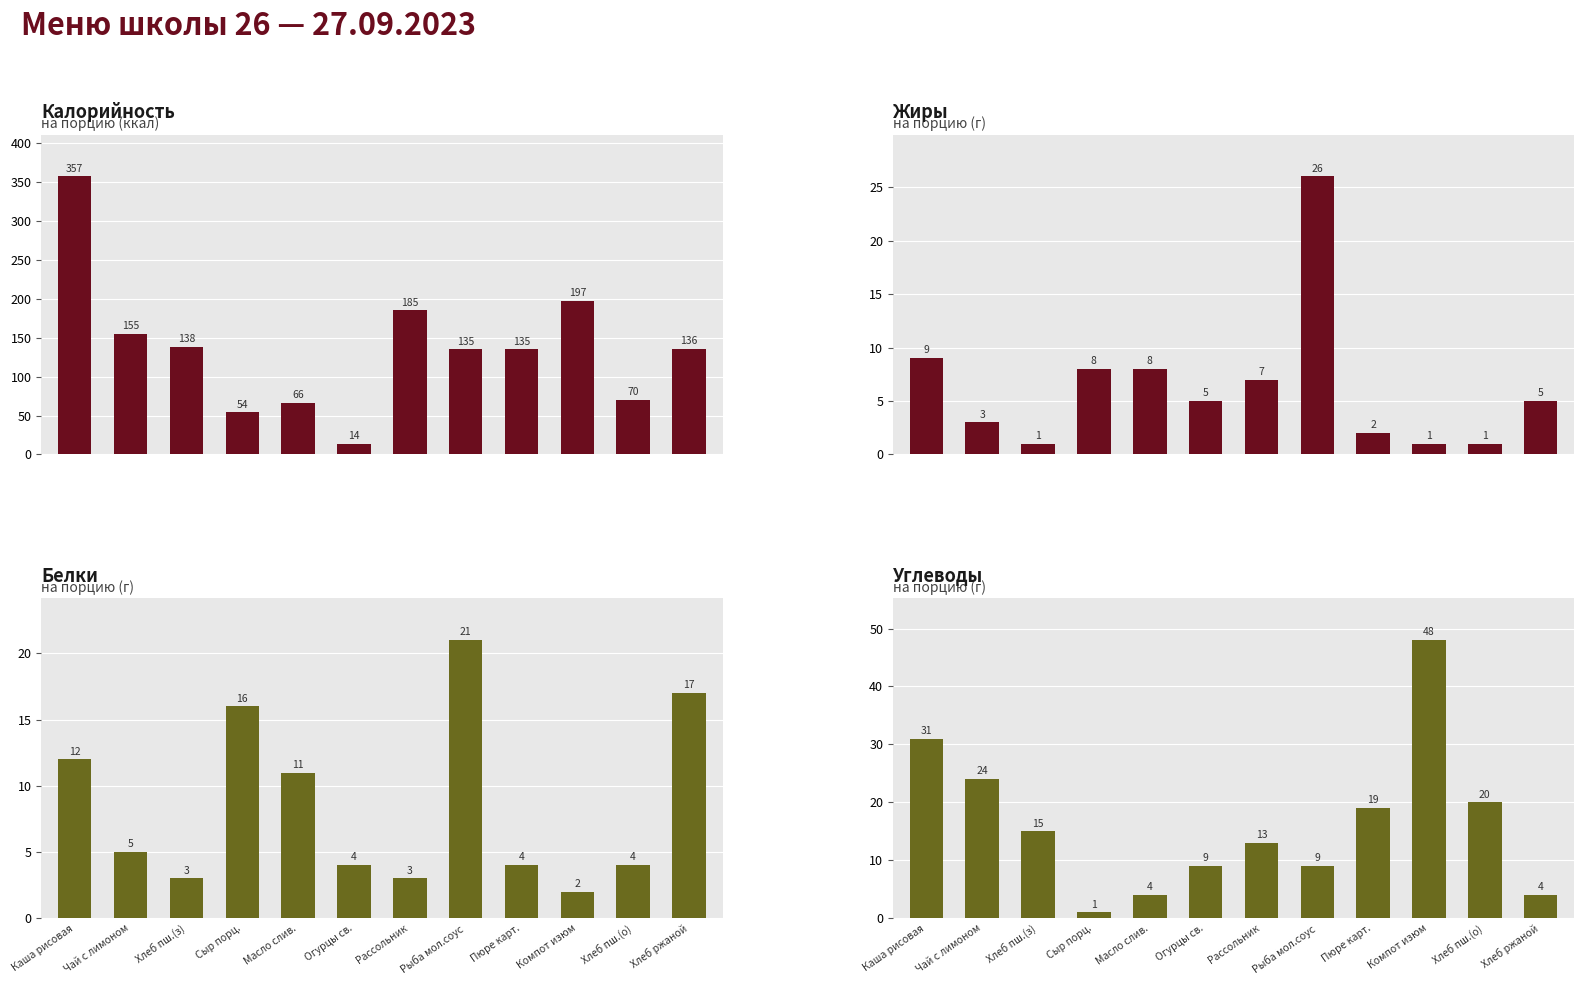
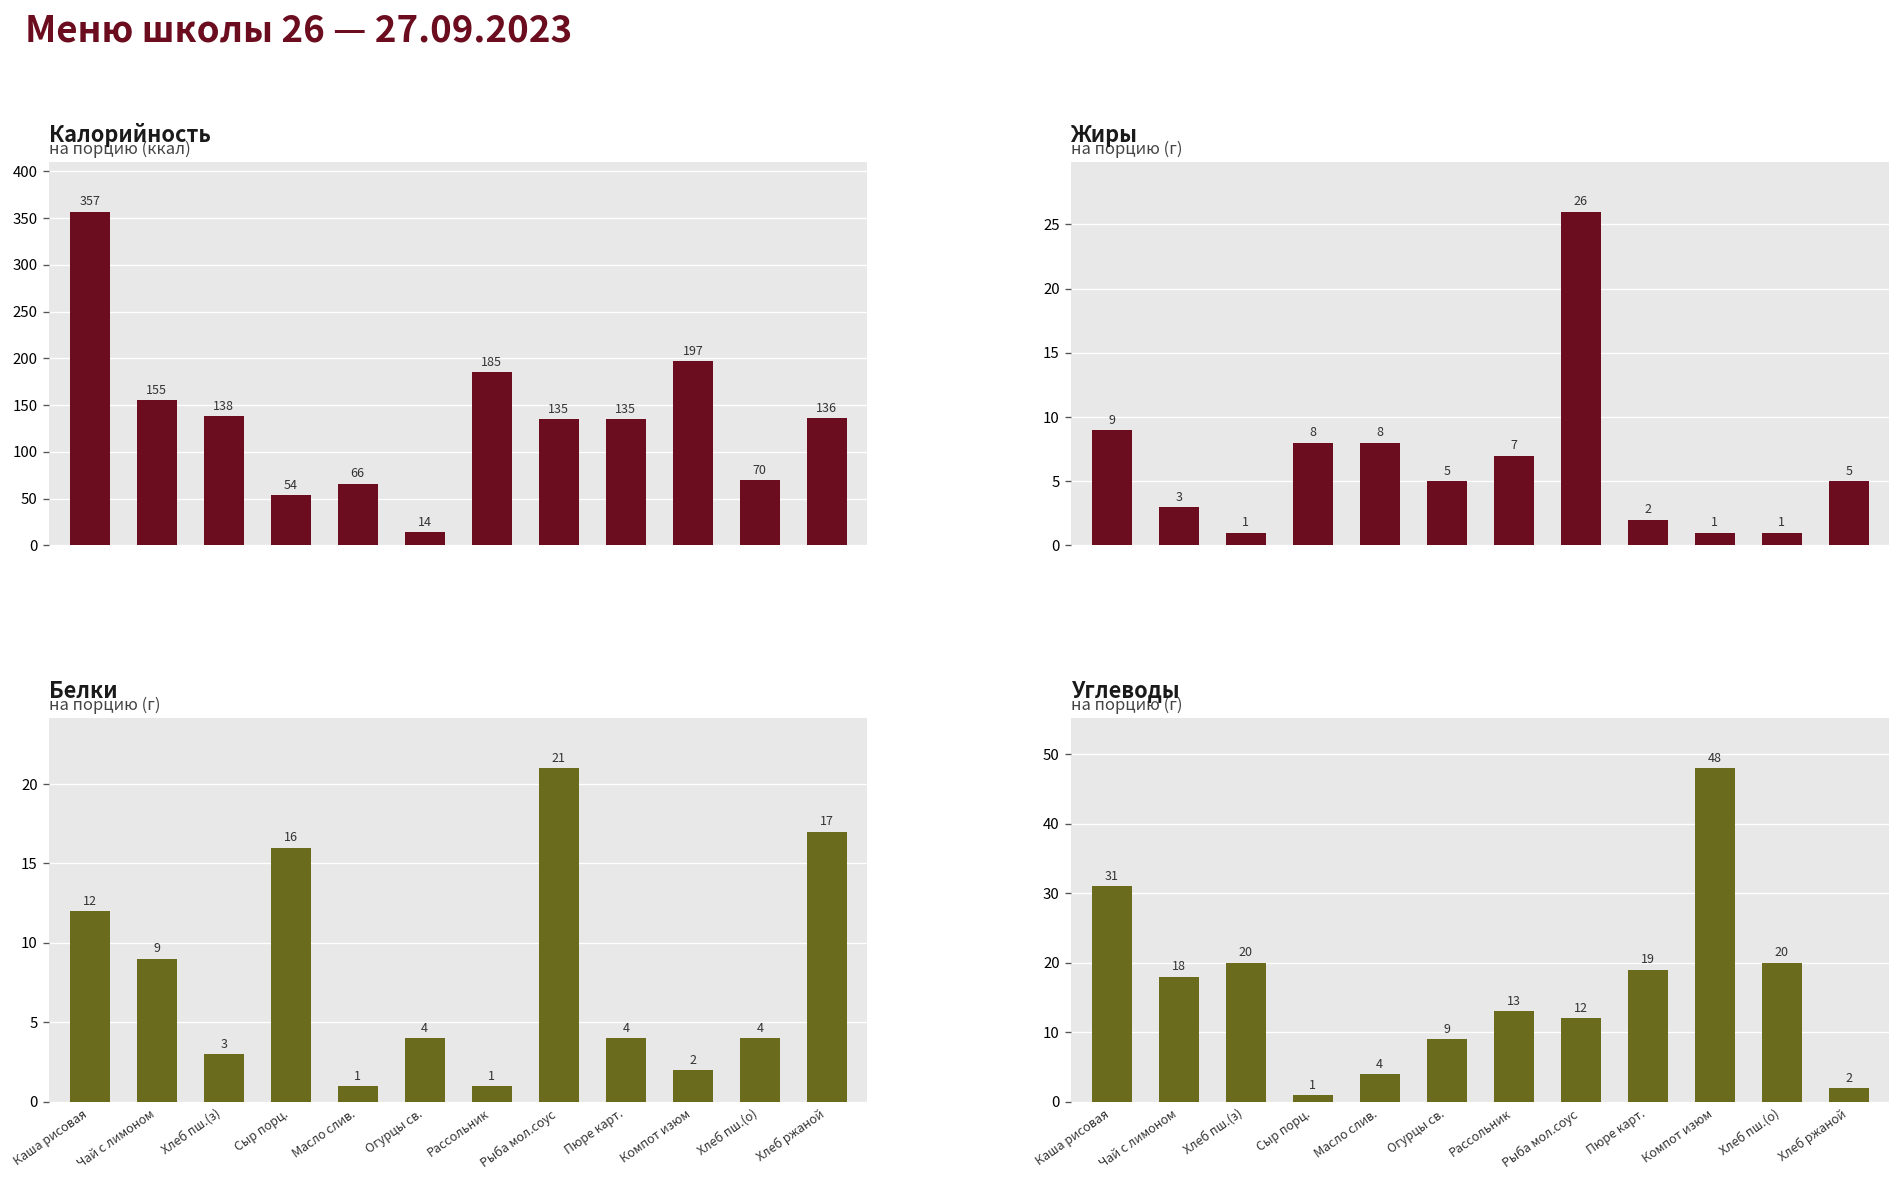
  {
    "Белки": {
      "Каша рисовая": 12,
-     "Чай с лимоном": 5,
+     "Чай с лимоном": 9,
      "Хлеб пш.(з)": 3,
      "Сыр порц.": 16,
-     "Масло слив.": 11,
+     "Масло слив.": 1,
      "Огурцы св.": 4,
-     "Рассольник": 3,
+     "Рассольник": 1,
      "Рыба мол.соус": 21,
      "Пюре карт.": 4,
      "Компот изюм": 2,
      "Хлеб пш.(о)": 4,
      "Хлеб ржаной": 17
    },
    "Углеводы": {
      "Каша рисовая": 31,
-     "Чай с лимоном": 24,
-     "Хлеб пш.(з)": 15,
+     "Чай с лимоном": 18,
+     "Хлеб пш.(з)": 20,
      "Сыр порц.": 1,
      "Масло слив.": 4,
      "Огурцы св.": 9,
      "Рассольник": 13,
-     "Рыба мол.соус": 9,
+     "Рыба мол.соус": 12,
      "Пюре карт.": 19,
      "Компот изюм": 48,
      "Хлеб пш.(о)": 20,
-     "Хлеб ржаной": 4
+     "Хлеб ржаной": 2
    }
  }
